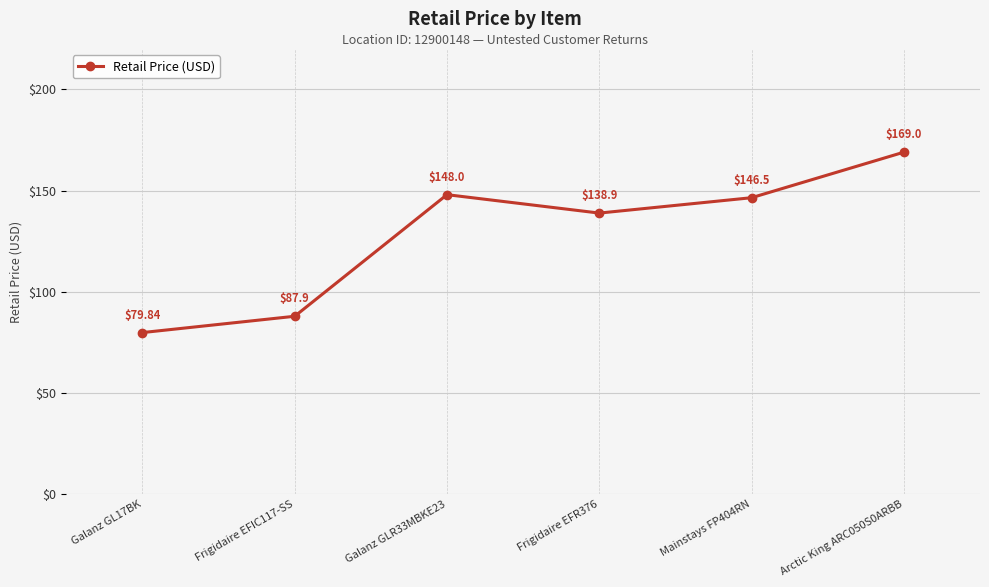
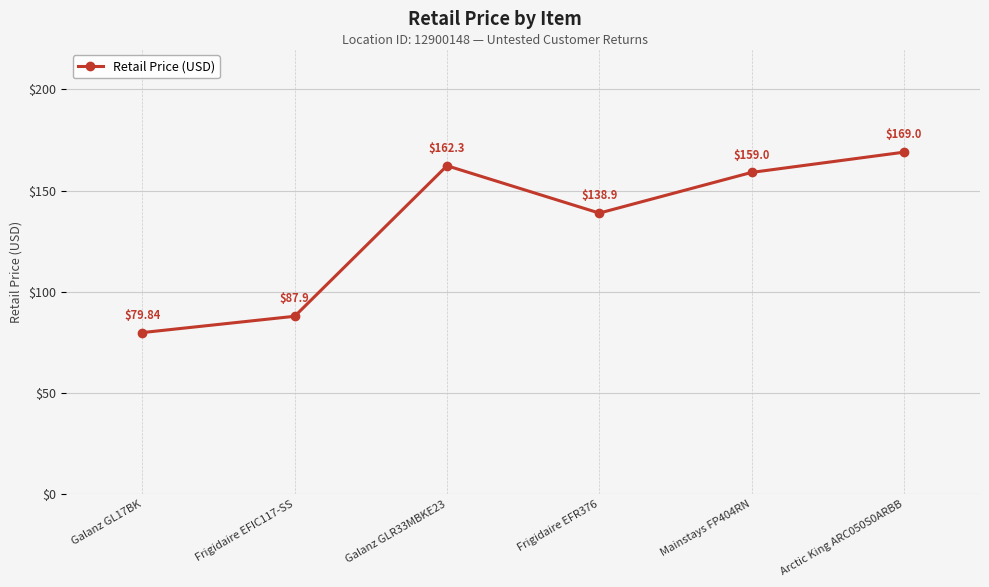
  {
    "Galanz GL17BK": "$79.84",
    "Frigidaire EFIC117-SS": "$87.9",
-   "Galanz GLR33MBKE23": "$148.0",
+   "Galanz GLR33MBKE23": "$162.3",
    "Frigidaire EFR376": "$138.9",
-   "Mainstays FP404RN": "$146.5",
+   "Mainstays FP404RN": "$159.0",
    "Arctic King ARC050S0ARBB": "$169.0"
  }
